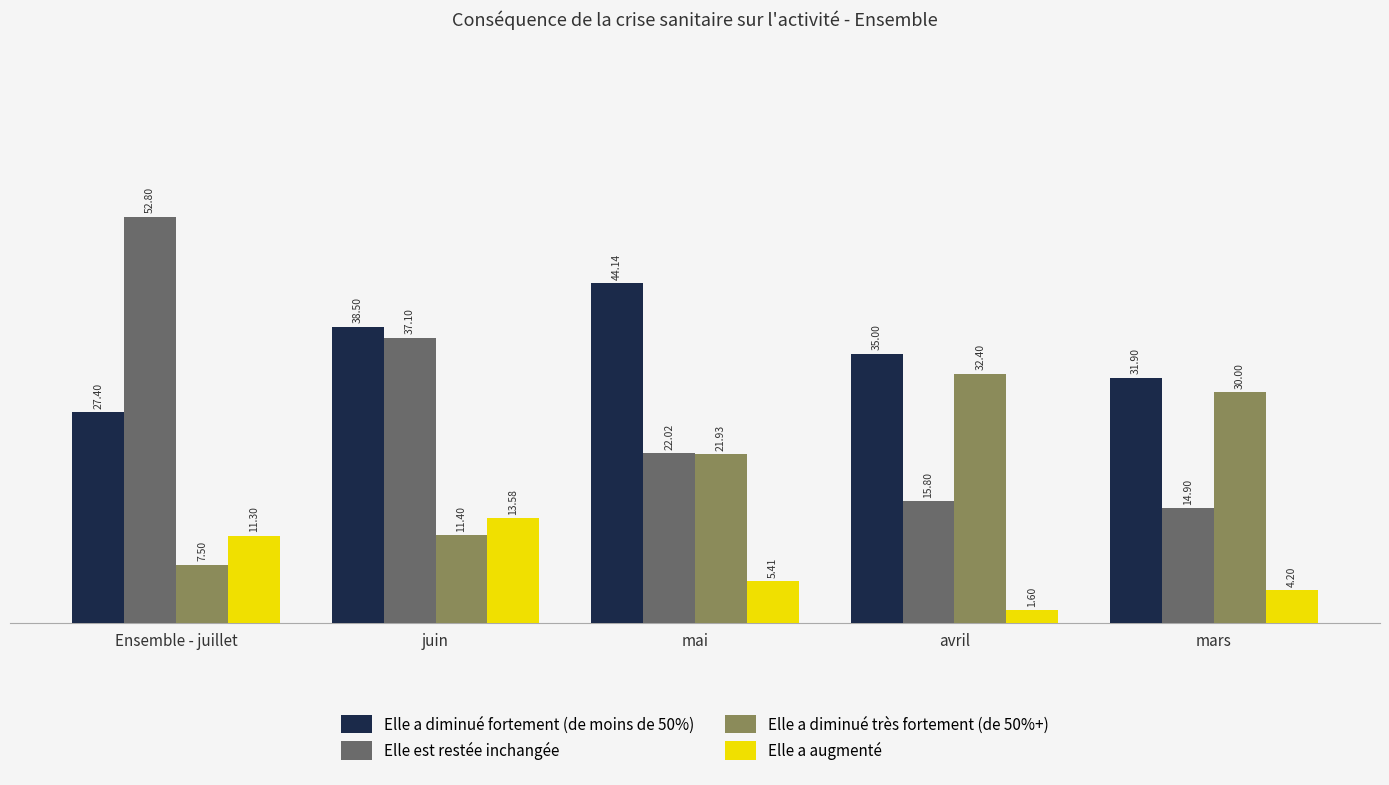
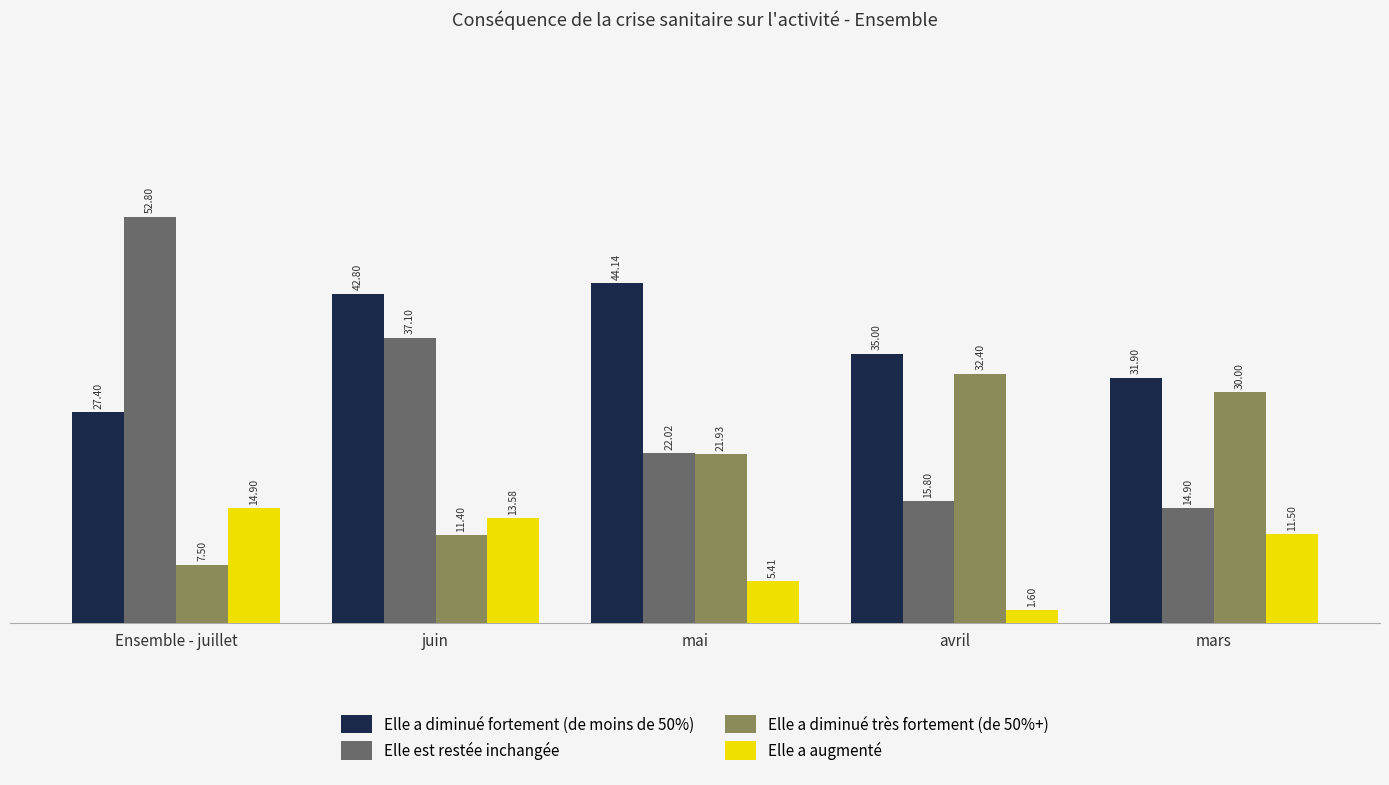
  {
    "Elle a diminué fortement (de moins de 50%)": {
      "Ensemble - juillet": 27.40,
-     "juin": 38.50,
+     "juin": 42.80,
      "mai": 44.14,
      "avril": 35.00,
      "mars": 31.90
    },
    "Elle a augmenté": {
-     "Ensemble - juillet": 11.30,
+     "Ensemble - juillet": 14.90,
      "juin": 13.58,
      "mai": 5.41,
      "avril": 1.60,
-     "mars": 4.20
+     "mars": 11.50
    }
  }
